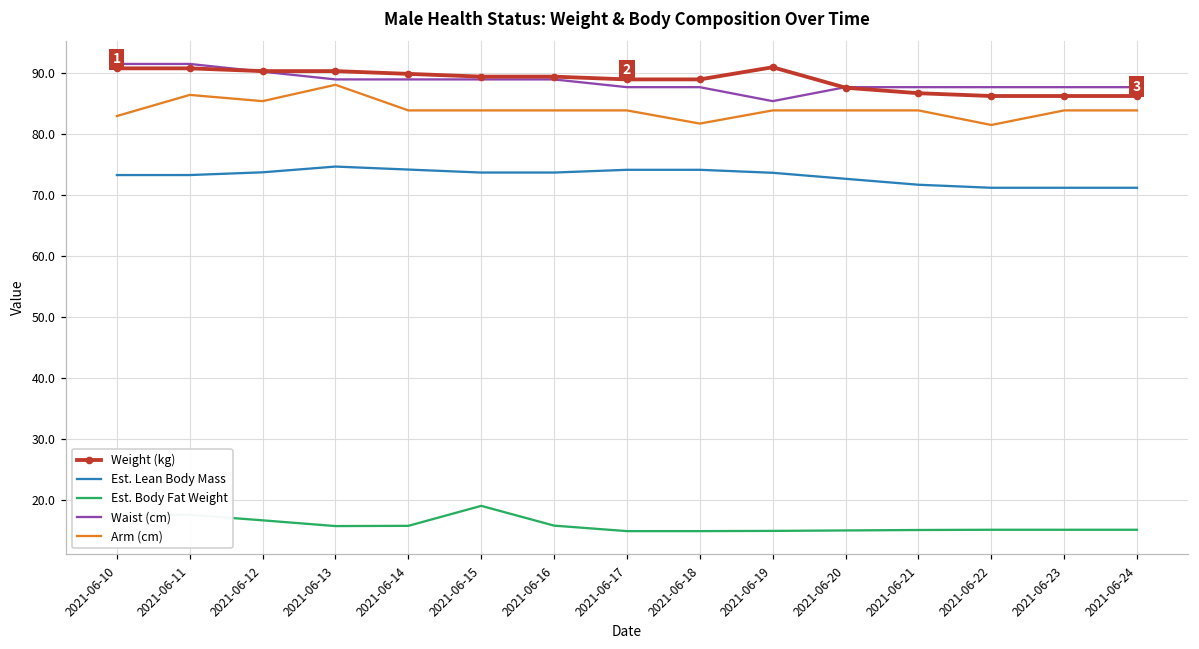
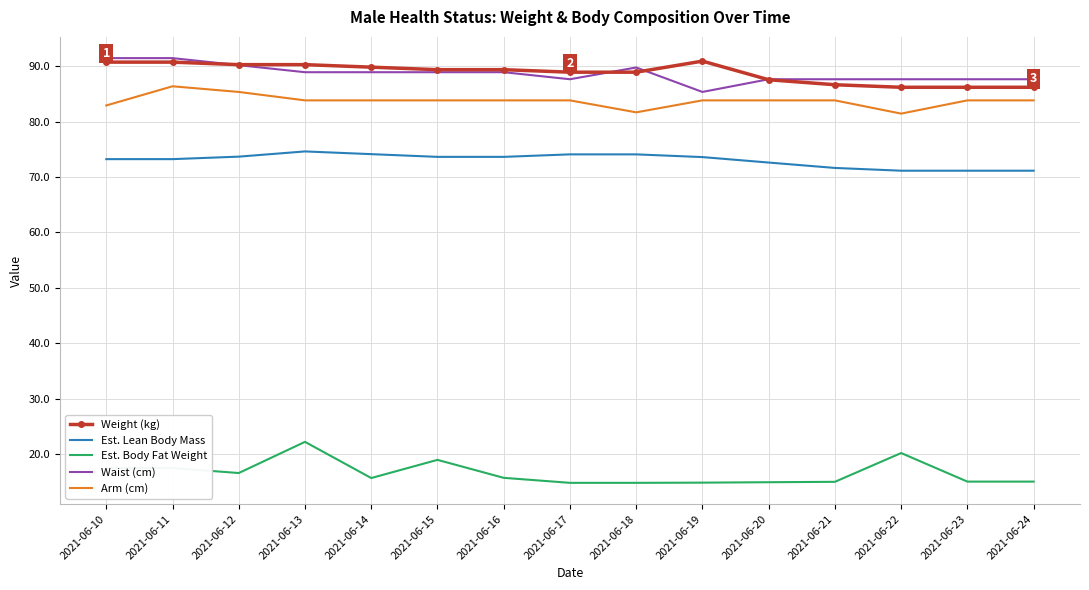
  {
    "Weight (kg)": {
      "2021-06-11": 91,
      "2021-06-13": 90,
      "2021-06-14": 90,
      "2021-06-18": 89,
      "2021-06-19": 91,
      "2021-06-21": 87,
      "2021-06-22": 86,
      "2021-06-23": 86
    },
    "Est. Lean Body Mass": {
      "2021-06-10": 73,
      "2021-06-11": 73,
      "2021-06-12": 74,
      "2021-06-13": 75,
      "2021-06-14": 74,
      "2021-06-15": 74,
      "2021-06-16": 74,
      "2021-06-17": 74,
      "2021-06-18": 74,
      "2021-06-19": 74,
      "2021-06-20": 73,
      "2021-06-21": 72,
      "2021-06-22": 71,
      "2021-06-23": 71,
      "2021-06-24": 71
    },
    "Est. Body Fat Weight": {
      "2021-06-12": 17,
-     "2021-06-13": 16,
+     "2021-06-13": 22,
      "2021-06-14": 16,
      "2021-06-15": 19,
      "2021-06-16": 16,
      "2021-06-17": 15,
      "2021-06-18": 15,
      "2021-06-19": 15,
      "2021-06-20": 15,
      "2021-06-21": 15,
-     "2021-06-22": 15,
+     "2021-06-22": 20,
      "2021-06-23": 15,
      "2021-06-24": 15
    },
    "Waist (cm)": {
      "2021-06-11": 91,
      "2021-06-13": 89,
      "2021-06-14": 89,
      "2021-06-17": 88,
-     "2021-06-18": 88,
+     "2021-06-18": 90,
      "2021-06-19": 85,
      "2021-06-21": 88,
      "2021-06-22": 88,
      "2021-06-23": 88
    },
    "Arm (cm)": {
      "2021-06-10": 83,
      "2021-06-11": 86,
      "2021-06-12": 85,
-     "2021-06-13": 88,
+     "2021-06-13": 84,
      "2021-06-14": 84,
      "2021-06-15": 84,
      "2021-06-16": 84,
      "2021-06-17": 84,
      "2021-06-18": 82,
      "2021-06-19": 84,
      "2021-06-20": 84,
      "2021-06-21": 84,
      "2021-06-22": 81,
      "2021-06-23": 84,
      "2021-06-24": 84
    }
  }
